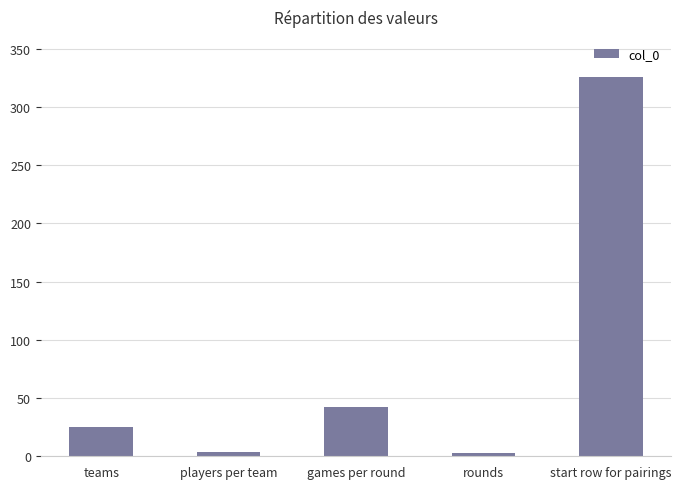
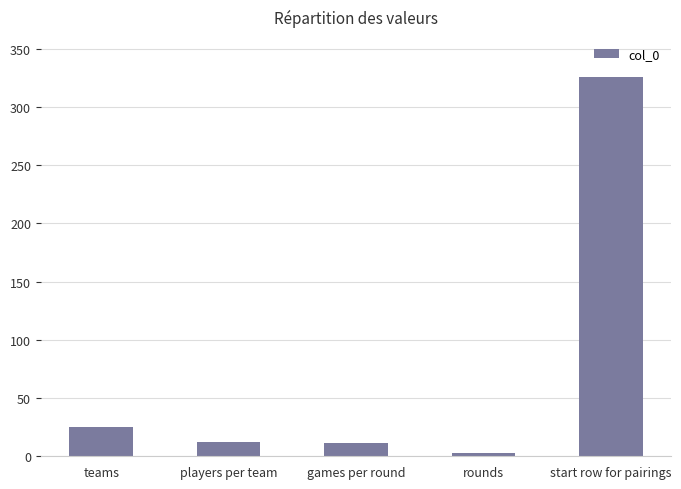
  {
    "teams": 25,
-   "players per team": 4,
-   "games per round": 42,
+   "players per team": 12,
+   "games per round": 11,
    "rounds": 3,
    "start row for pairings": 326
  }
